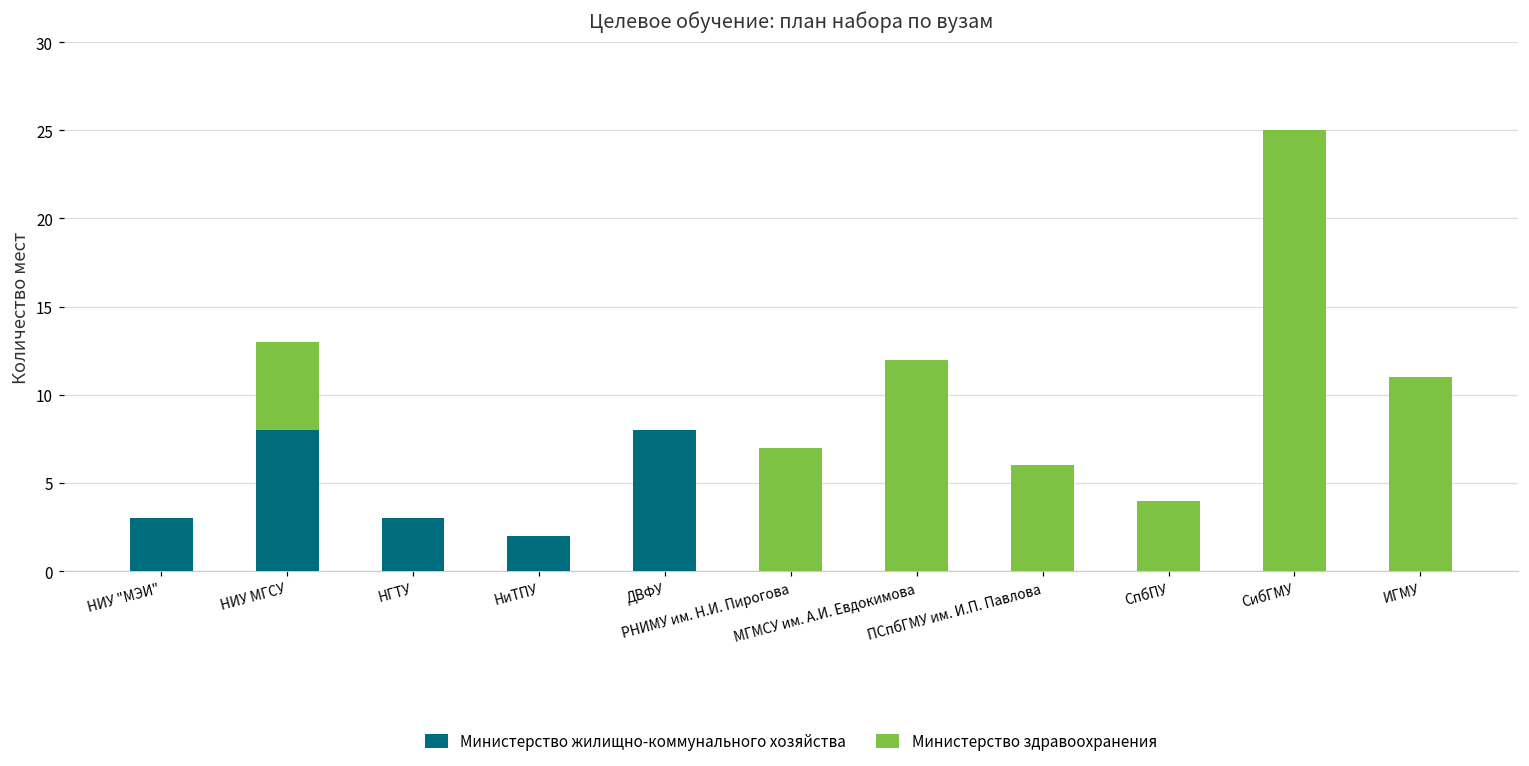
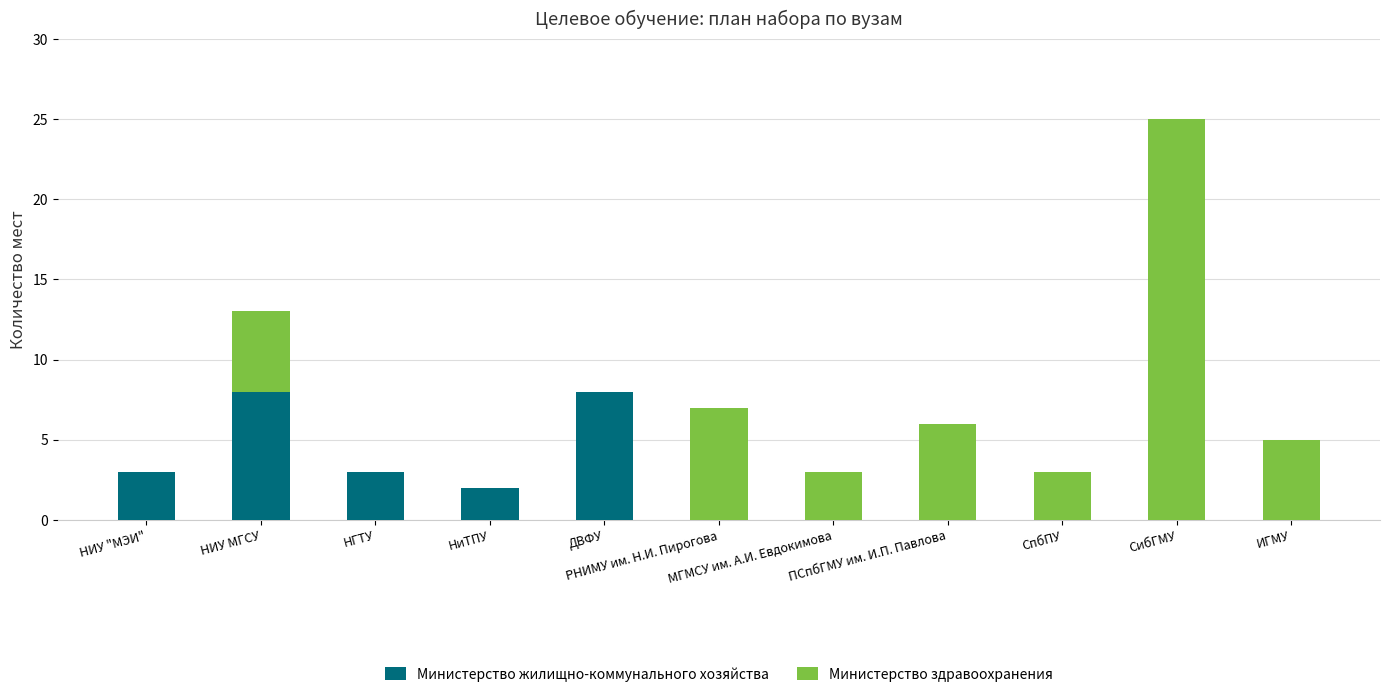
  {
    "Министерство жилищно-коммунального хозяйства": {
      "НИУ \"МЭИ\"": 3,
      "НИУ МГСУ": 8,
      "НГТУ": 3,
      "НиТПУ": 2,
      "ДВФУ": 8,
      "РНИМУ им. Н.И. Пирогова": 0,
      "МГМСУ им. А.И. Евдокимова": 0,
      "ПСпбГМУ им. И.П. Павлова": 0,
      "СпбПУ": 0,
      "СибГМУ": 0,
      "ИГМУ": 0
    },
    "Министерство здравоохранения": {
      "НИУ \"МЭИ\"": 0,
      "НИУ МГСУ": 5,
      "НГТУ": 0,
      "НиТПУ": 0,
      "ДВФУ": 0,
      "РНИМУ им. Н.И. Пирогова": 7,
-     "МГМСУ им. А.И. Евдокимова": 12,
+     "МГМСУ им. А.И. Евдокимова": 3,
      "ПСпбГМУ им. И.П. Павлова": 6,
-     "СпбПУ": 4,
+     "СпбПУ": 3,
      "СибГМУ": 25,
-     "ИГМУ": 11
+     "ИГМУ": 5
    }
  }
